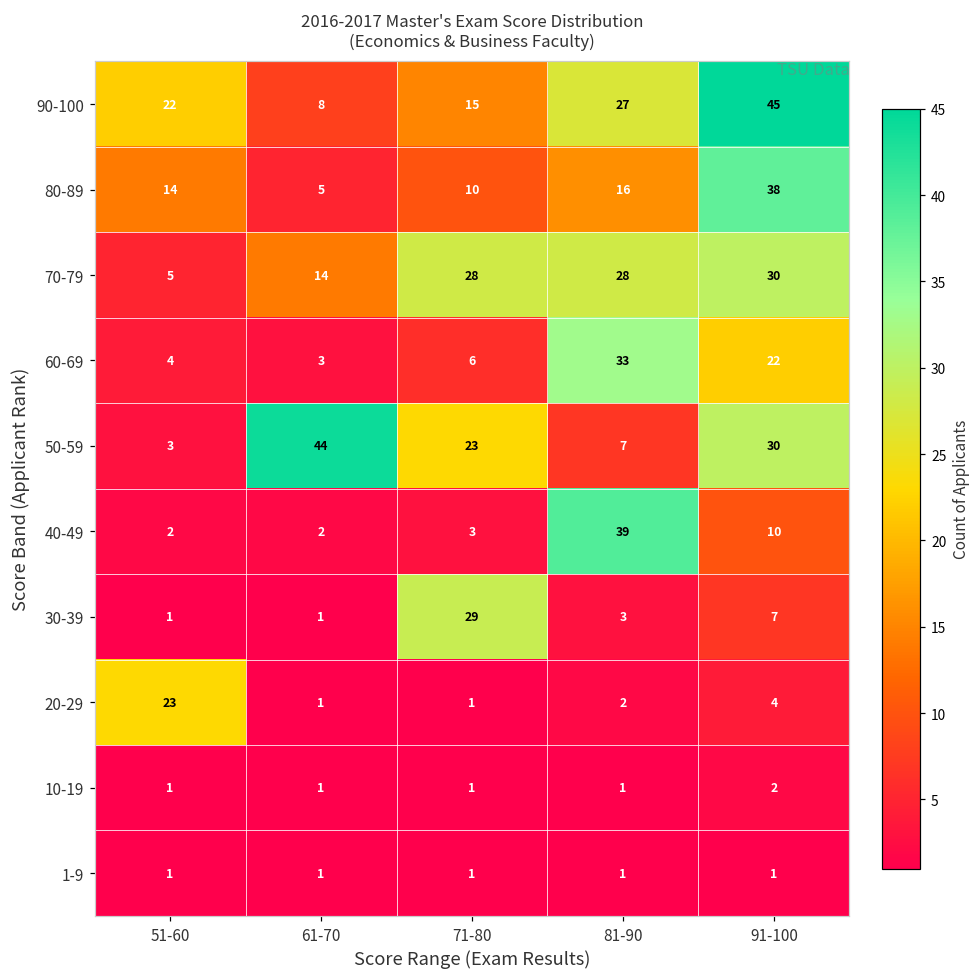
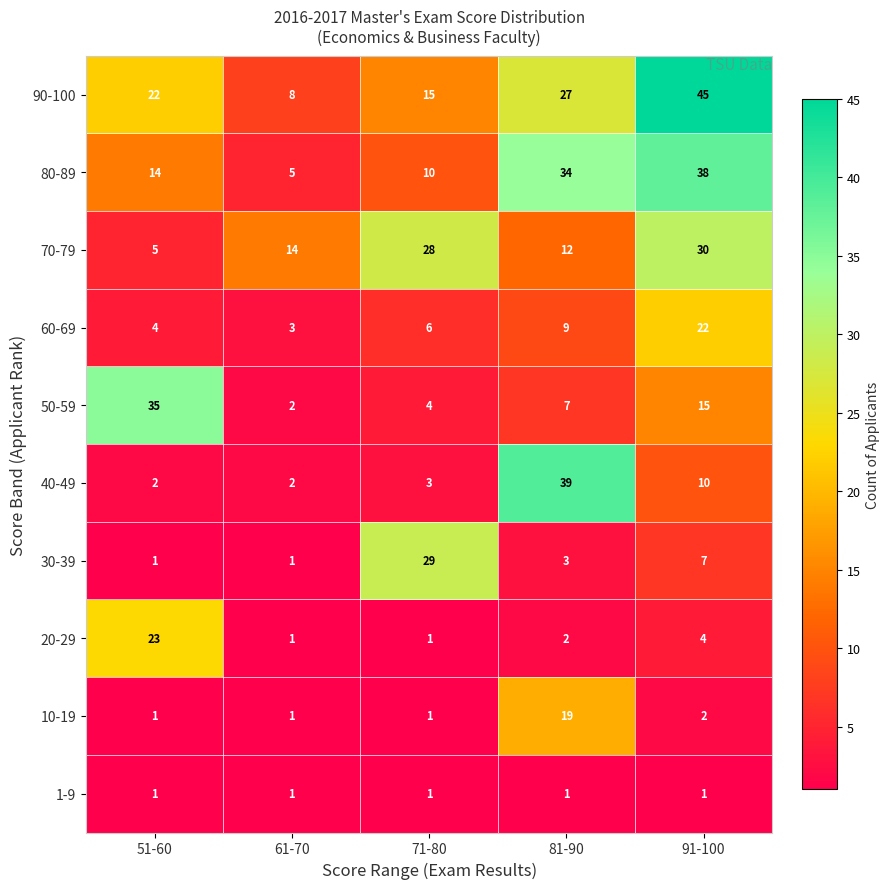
  {
    "90-100": {
      "51-60": 22,
      "61-70": 8,
      "71-80": 15,
      "81-90": 27
    },
    "80-89": {
      "51-60": 14,
      "61-70": 5,
      "71-80": 10,
-     "81-90": 16,
+     "81-90": 34,
      "91-100": 38
    },
    "70-79": {
      "51-60": 5,
      "61-70": 14,
      "71-80": 28,
-     "81-90": 28,
+     "81-90": 12,
      "91-100": 30
    },
    "60-69": {
      "51-60": 4,
      "61-70": 3,
      "71-80": 6,
-     "81-90": 33,
+     "81-90": 9,
      "91-100": 22
    },
    "50-59": {
-     "51-60": 3,
-     "61-70": 44,
-     "71-80": 23,
+     "51-60": 35,
+     "61-70": 2,
+     "71-80": 4,
      "81-90": 7,
-     "91-100": 30
+     "91-100": 15
    },
    "40-49": {
      "51-60": 2,
      "61-70": 2,
      "71-80": 3,
      "81-90": 39,
      "91-100": 10
    },
    "30-39": {
      "51-60": 1,
      "61-70": 1,
      "71-80": 29,
      "81-90": 3,
      "91-100": 7
    },
    "20-29": {
      "51-60": 23,
      "61-70": 1,
      "71-80": 1,
      "81-90": 2,
      "91-100": 4
    },
    "10-19": {
      "51-60": 1,
      "61-70": 1,
      "71-80": 1,
-     "81-90": 1,
+     "81-90": 19,
      "91-100": 2
    },
    "1-9": {
      "51-60": 1,
      "61-70": 1,
      "71-80": 1,
      "81-90": 1,
      "91-100": 1
    }
  }
